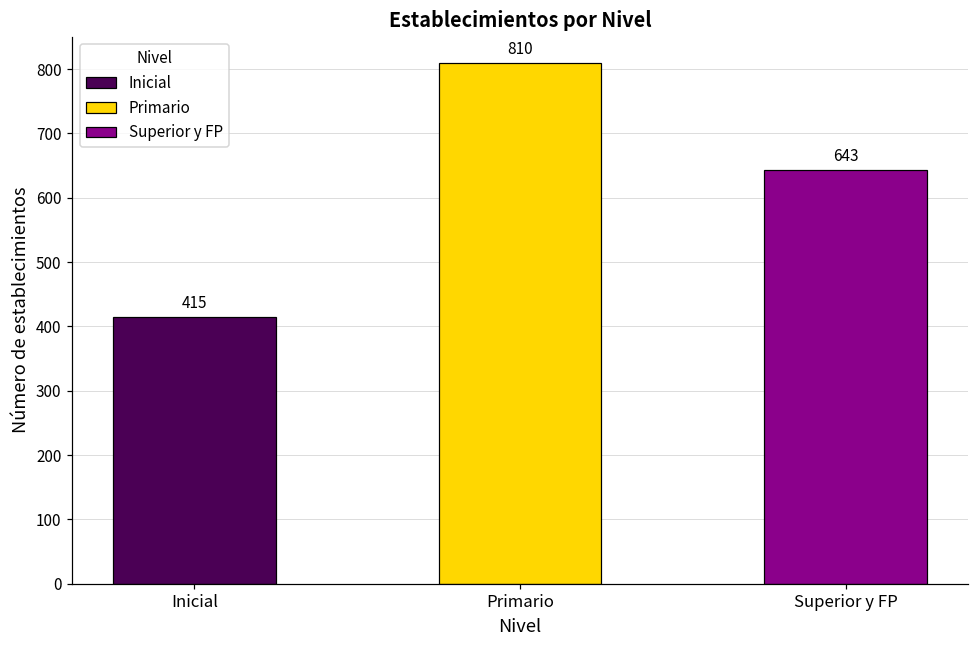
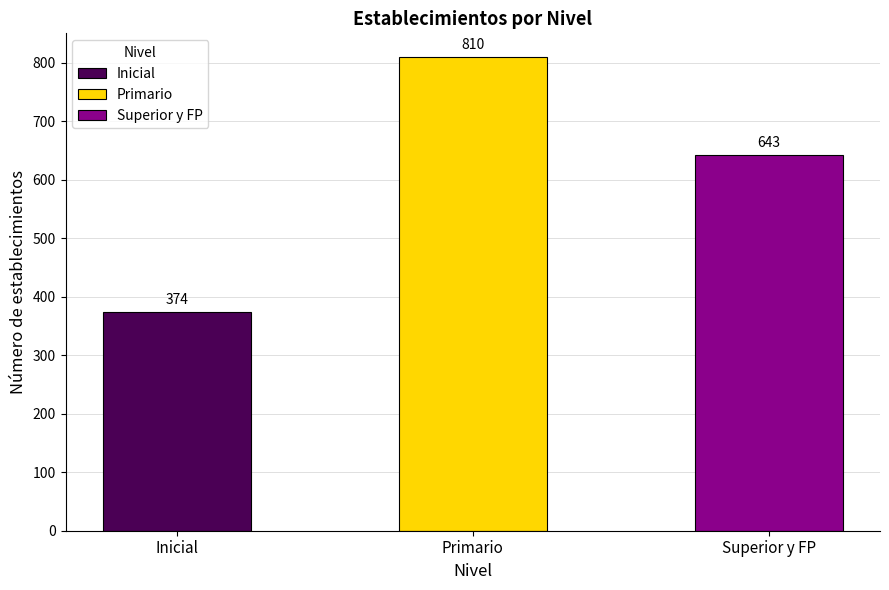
  {
-   "Inicial": 415,
+   "Inicial": 374,
    "Primario": 810,
    "Superior y FP": 643
  }
